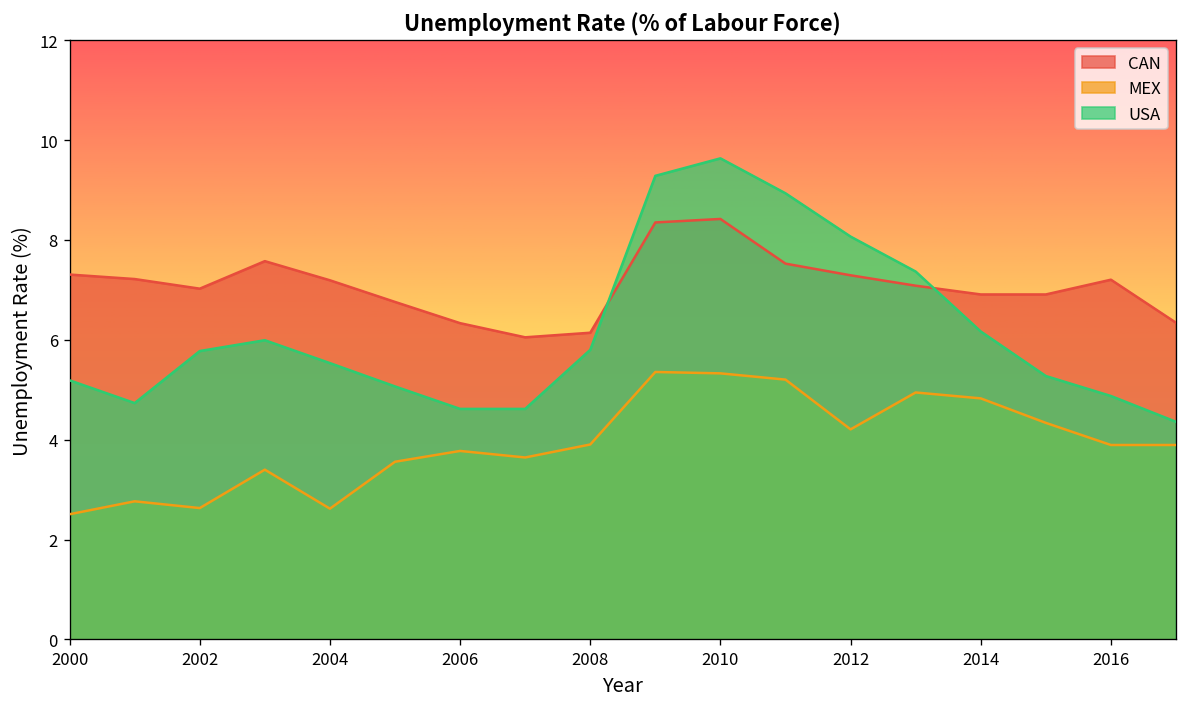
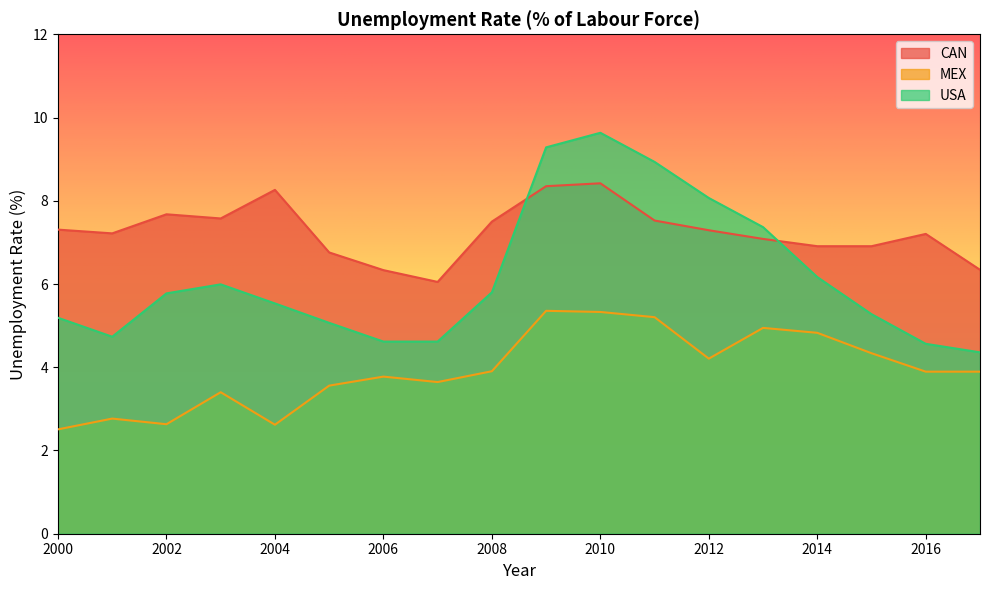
  {
    "CAN": {
      "2000": 7.3,
-     "2002": 7.0,
-     "2004": 7.2,
+     "2002": 7.7,
+     "2004": 8.3,
      "2006": 6.3,
-     "2008": 6.1,
+     "2008": 7.5,
      "2010": 8.4,
      "2012": 7.3,
      "2014": 6.9,
      "2016": 7.2
    },
    "MEX": {
      "2000": 2.5,
      "2002": 2.6,
      "2004": 2.6,
      "2006": 3.8,
      "2008": 3.9,
      "2010": 5.3,
      "2012": 4.2,
      "2014": 4.8,
      "2016": 3.9
    },
    "USA": {
      "2000": 5.2,
      "2002": 5.8,
      "2004": 5.5,
      "2006": 4.6,
      "2008": 5.8,
      "2010": 9.6,
      "2012": 8.1,
      "2014": 6.2,
-     "2016": 4.9
+     "2016": 4.6
    }
  }
